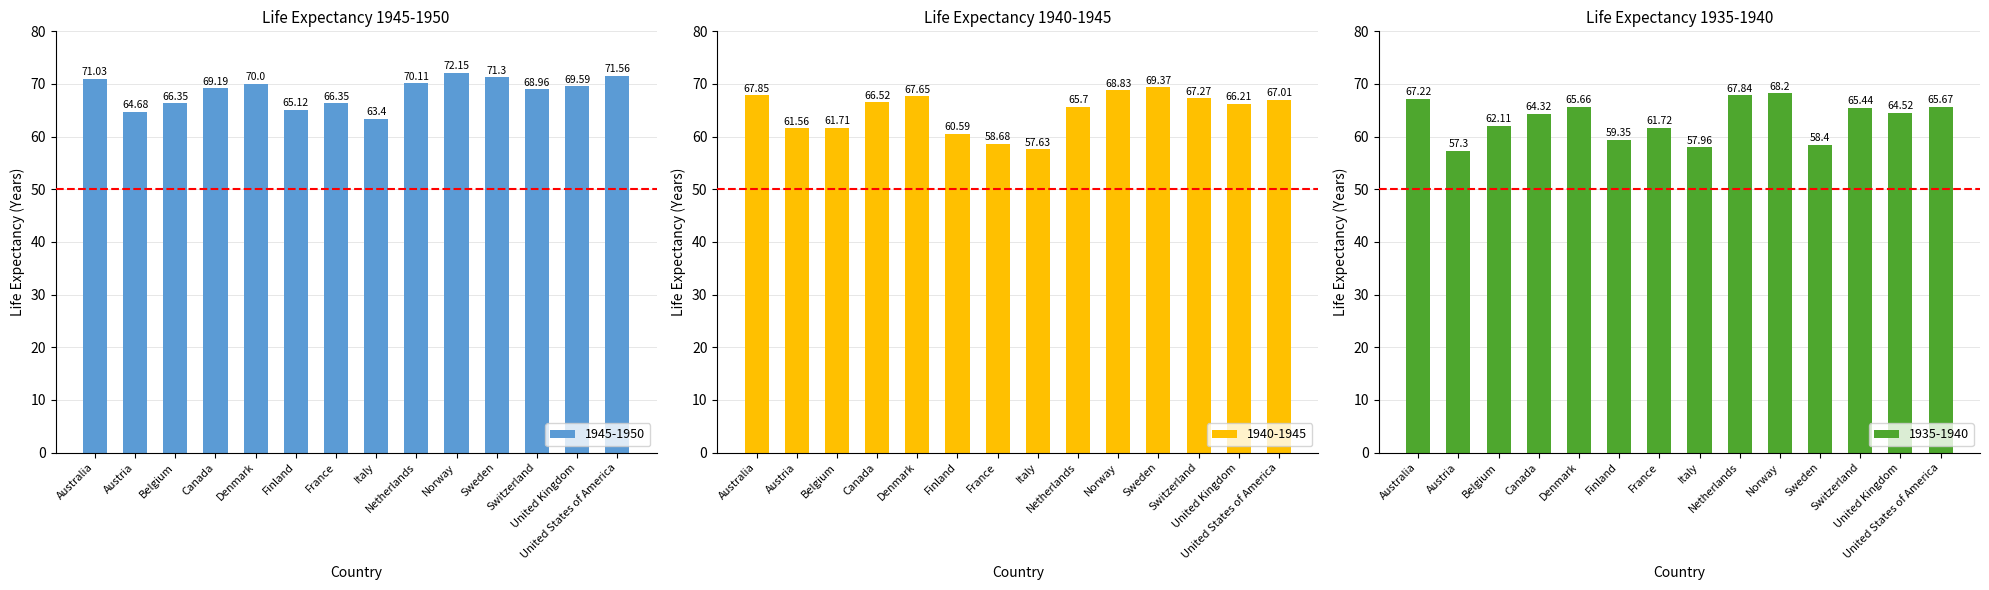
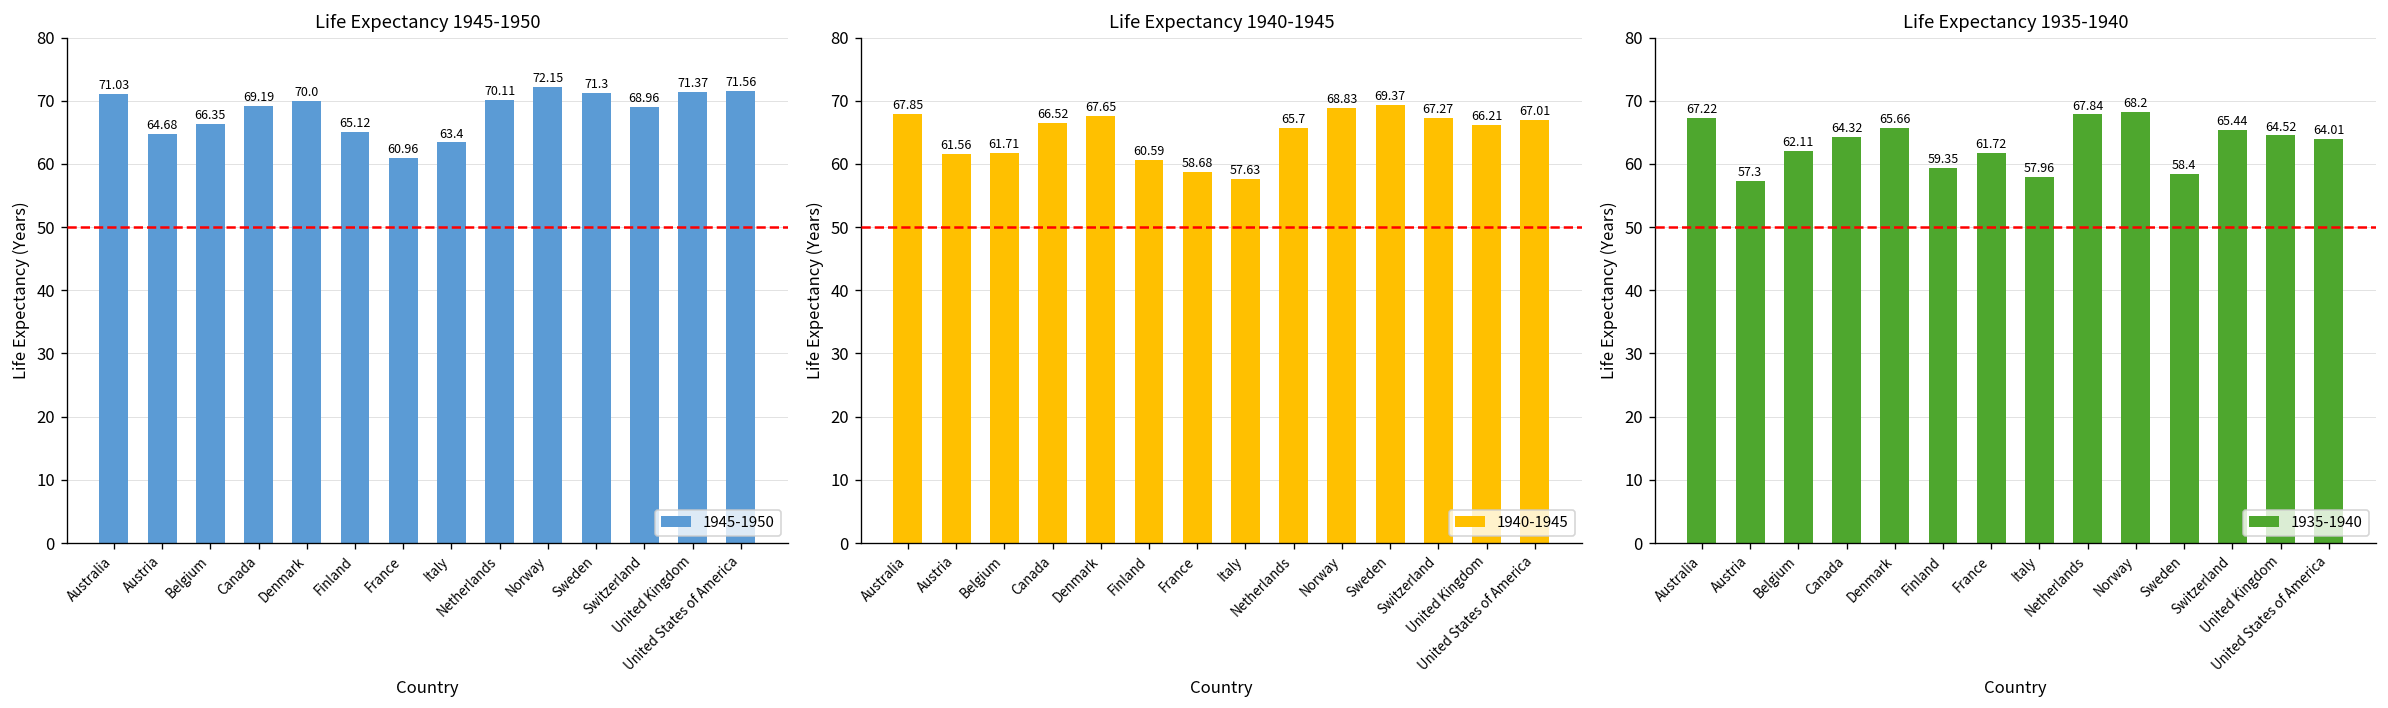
  {
    "Life Expectancy 1945-1950": {
      "Australia": 71.03,
      "Austria": 64.68,
      "Belgium": 66.35,
      "Canada": 69.19,
      "Denmark": 70.0,
      "Finland": 65.12,
-     "France": 66.35,
+     "France": 60.96,
      "Italy": 63.4,
      "Netherlands": 70.11,
      "Norway": 72.15,
      "Sweden": 71.3,
      "Switzerland": 68.96,
-     "United Kingdom": 69.59,
+     "United Kingdom": 71.37,
      "United States of America": 71.56
    },
    "Life Expectancy 1940-1945": {
      "Australia": 67.85,
      "Austria": 61.56,
      "Belgium": 61.71,
      "Canada": 66.52,
      "Denmark": 67.65,
      "Finland": 60.59,
      "France": 58.68,
      "Italy": 57.63,
      "Netherlands": 65.7,
      "Norway": 68.83,
      "Sweden": 69.37,
      "Switzerland": 67.27,
      "United Kingdom": 66.21,
      "United States of America": 67.01
    },
    "Life Expectancy 1935-1940": {
      "Australia": 67.22,
      "Austria": 57.3,
      "Belgium": 62.11,
      "Canada": 64.32,
      "Denmark": 65.66,
      "Finland": 59.35,
      "France": 61.72,
      "Italy": 57.96,
      "Netherlands": 67.84,
      "Norway": 68.2,
      "Sweden": 58.4,
      "Switzerland": 65.44,
      "United Kingdom": 64.52,
-     "United States of America": 65.67
+     "United States of America": 64.01
    }
  }
